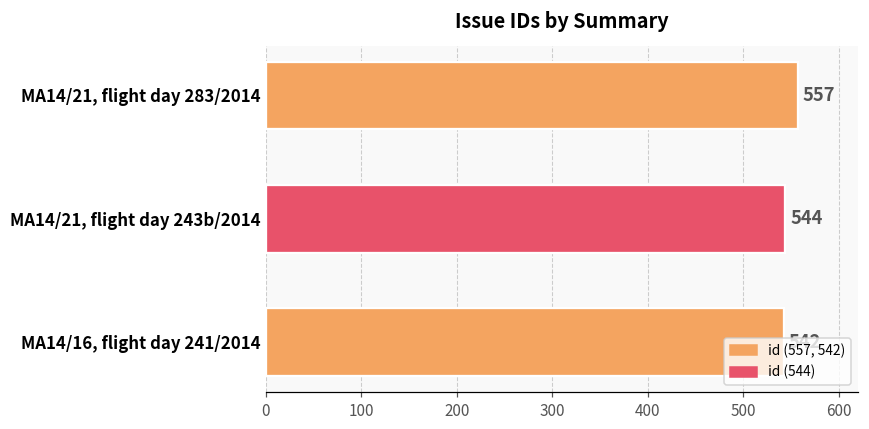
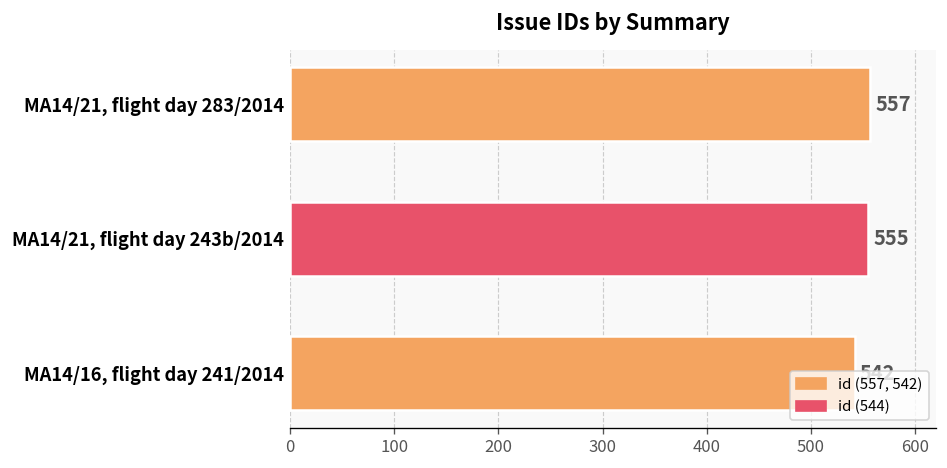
  {
    "MA14/21, flight day 283/2014": 557,
-   "MA14/21, flight day 243b/2014": 544
+   "MA14/21, flight day 243b/2014": 555
  }
